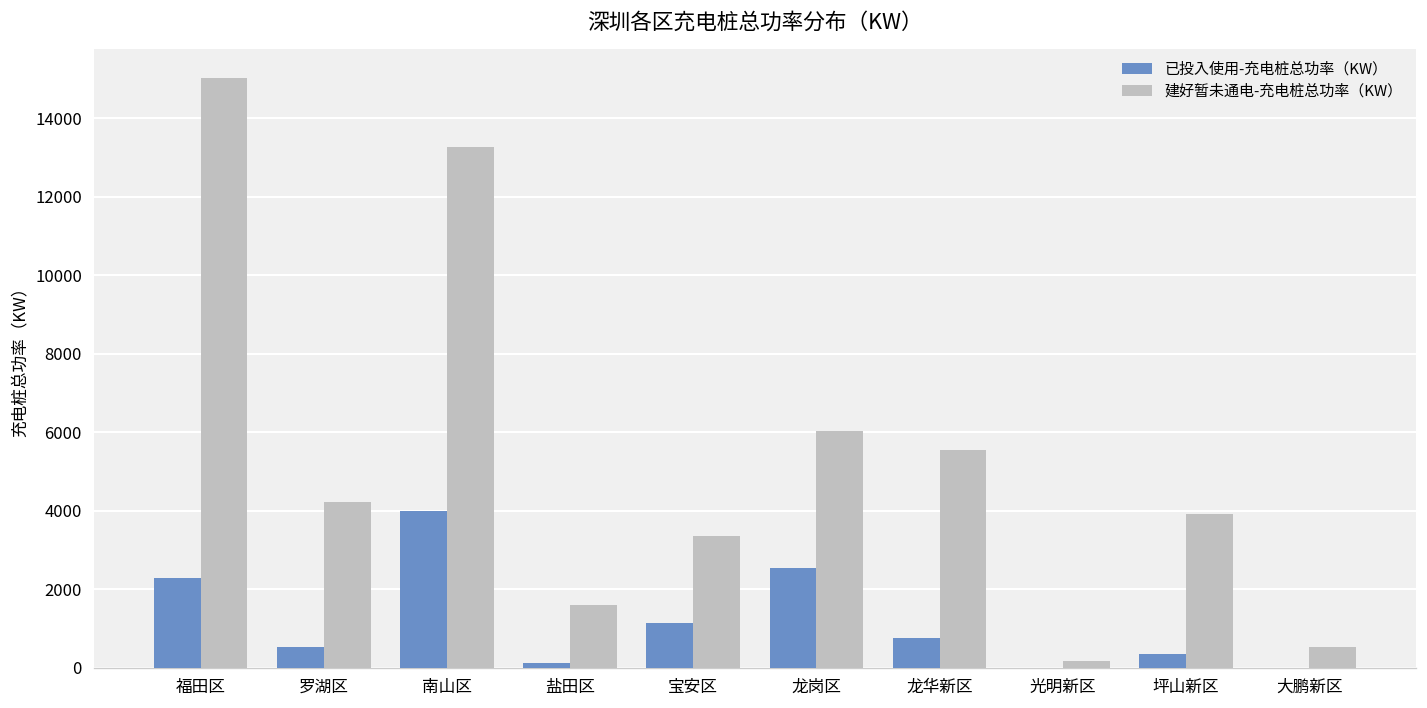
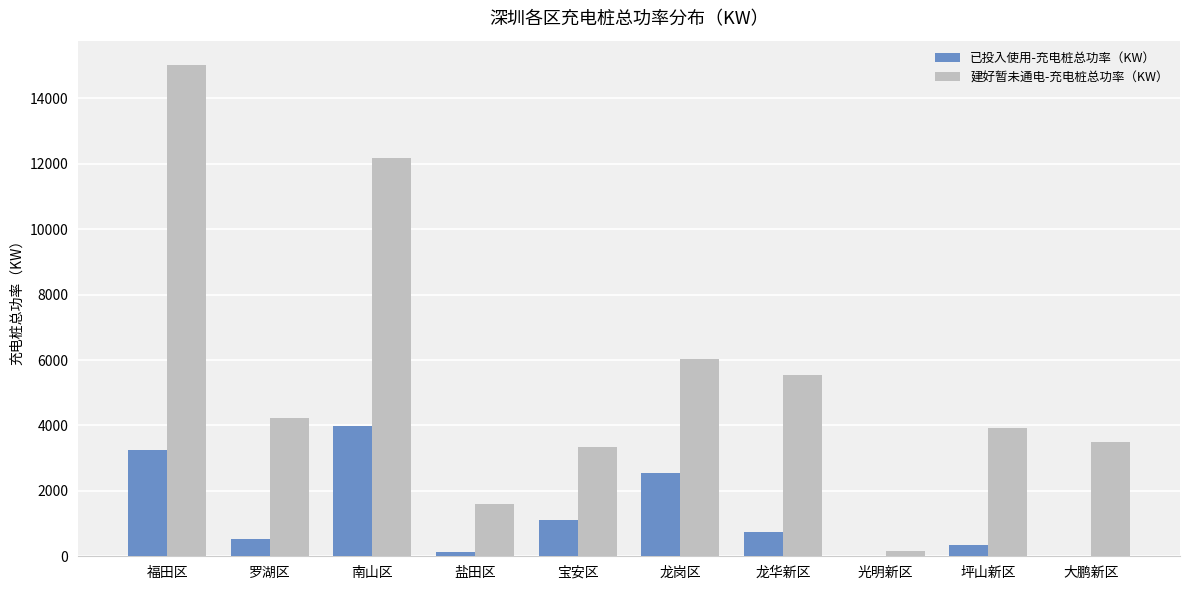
  {
    "已投入使用-充电桩总功率（KW）": {
-     "福田区": 2300,
+     "福田区": 3300,
      "罗湖区": 500,
      "南山区": 4000,
      "盐田区": 100,
      "宝安区": 1100,
      "龙岗区": 2500,
      "龙华新区": 700,
      "光明新区": 0,
      "坪山新区": 300,
      "大鹏新区": 0
    },
    "建好暂未通电-充电桩总功率（KW）": {
      "福田区": 15000,
      "罗湖区": 4200,
-     "南山区": 13300,
+     "南山区": 12200,
      "盐田区": 1600,
      "宝安区": 3300,
      "龙岗区": 6000,
      "龙华新区": 5500,
      "光明新区": 200,
      "坪山新区": 3900,
-     "大鹏新区": 500
+     "大鹏新区": 3500
    }
  }
